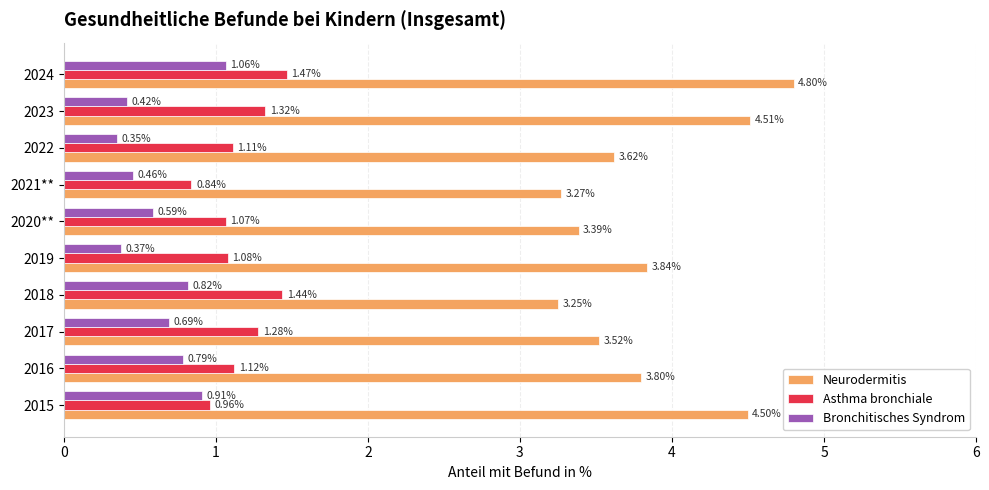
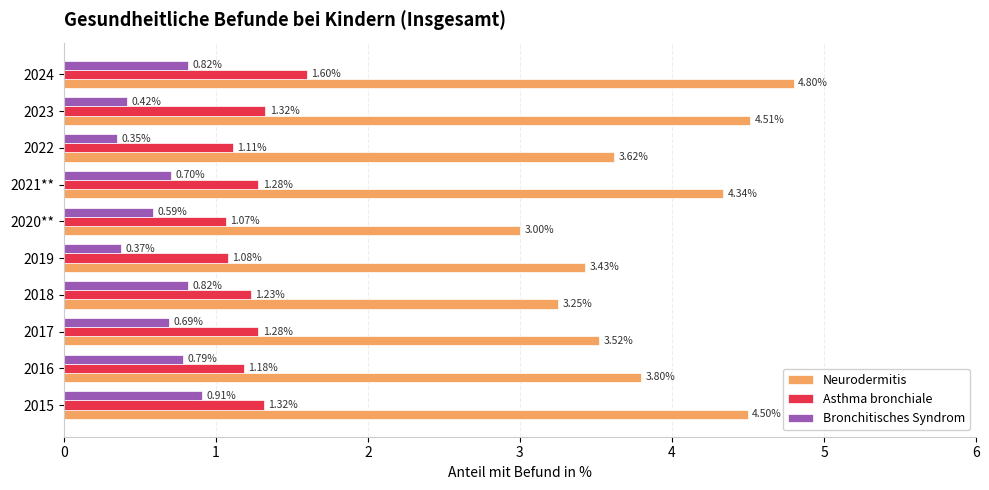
  {
    "Neurodermitis": {
      "2024": "4.80%",
      "2023": "4.51%",
      "2022": "3.62%",
-     "2021**": "3.27%",
-     "2020**": "3.39%",
-     "2019": "3.84%",
+     "2021**": "4.34%",
+     "2020**": "3.00%",
+     "2019": "3.43%",
      "2018": "3.25%",
      "2017": "3.52%",
      "2016": "3.80%",
      "2015": "4.50%"
    },
    "Asthma bronchiale": {
-     "2024": "1.47%",
+     "2024": "1.60%",
      "2023": "1.32%",
      "2022": "1.11%",
-     "2021**": "0.84%",
+     "2021**": "1.28%",
      "2020**": "1.07%",
      "2019": "1.08%",
-     "2018": "1.44%",
+     "2018": "1.23%",
      "2017": "1.28%",
-     "2016": "1.12%",
-     "2015": "0.96%"
+     "2016": "1.18%",
+     "2015": "1.32%"
    },
    "Bronchitisches Syndrom": {
-     "2024": "1.06%",
+     "2024": "0.82%",
      "2023": "0.42%",
      "2022": "0.35%",
-     "2021**": "0.46%",
+     "2021**": "0.70%",
      "2020**": "0.59%",
      "2019": "0.37%",
      "2018": "0.82%",
      "2017": "0.69%",
      "2016": "0.79%",
      "2015": "0.91%"
    }
  }
